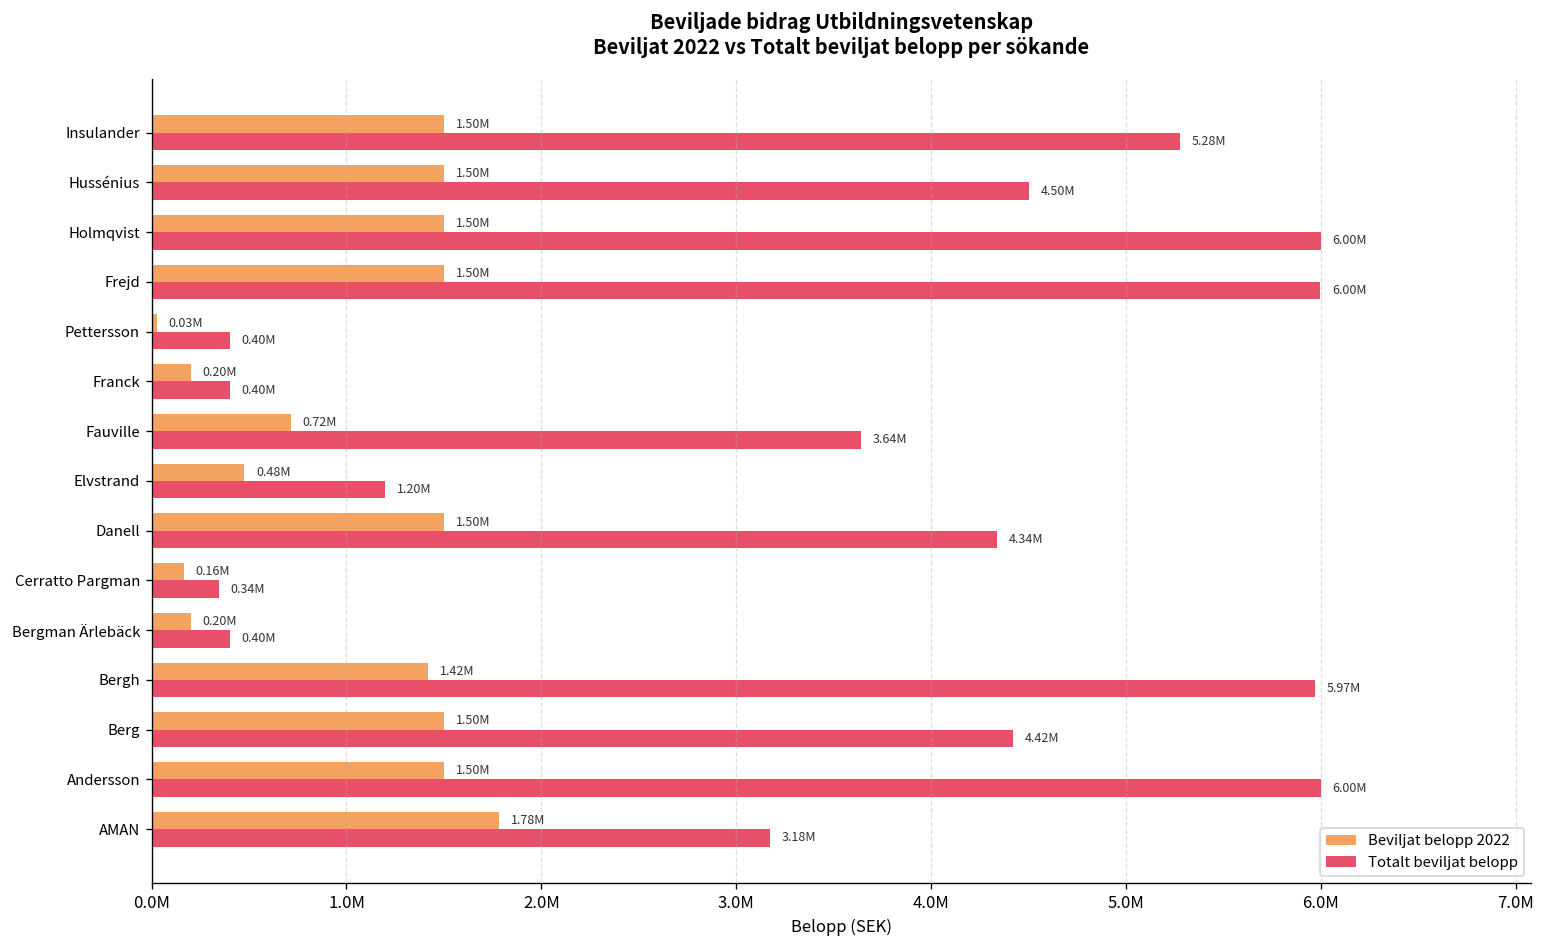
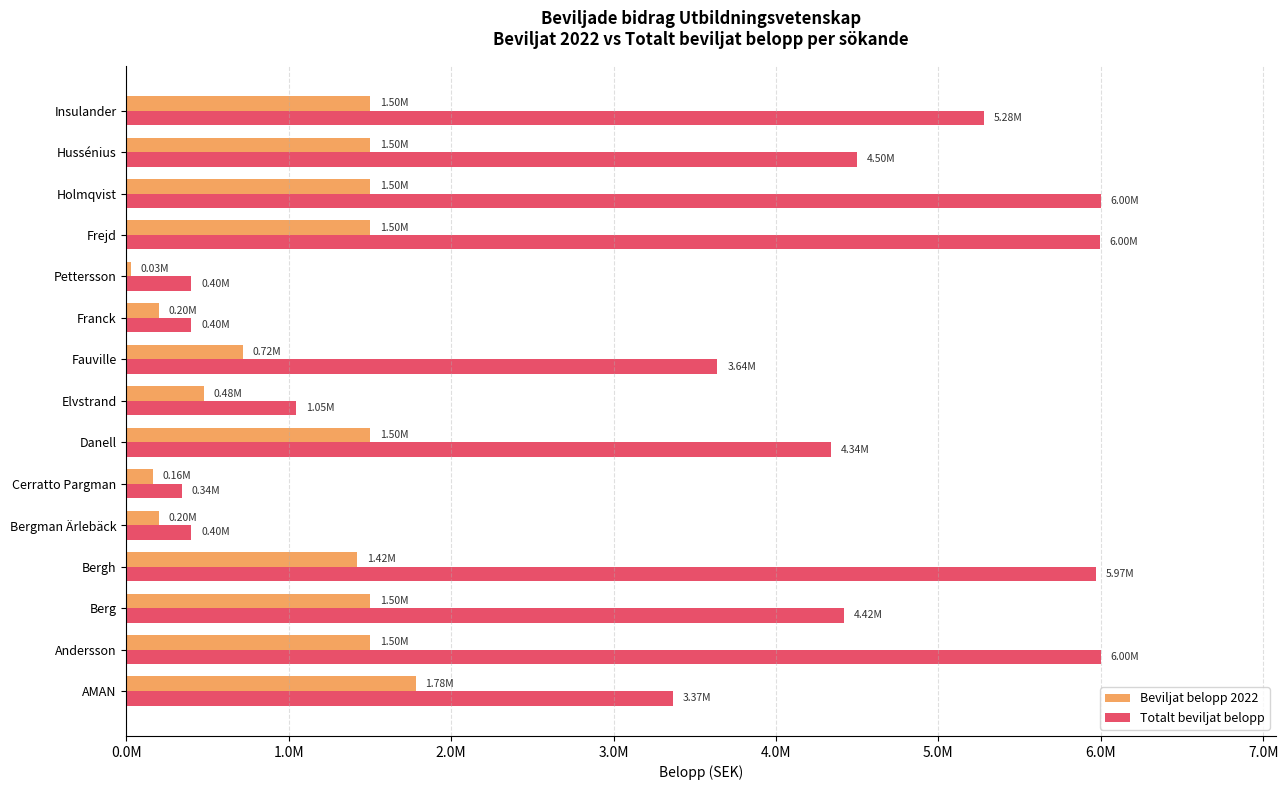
  {
    "Beviljat belopp 2022": {
      "Insulander": "1.50M",
      "Hussénius": "1.50M",
      "Holmqvist": "1.50M",
      "Frejd": "1.50M",
      "Pettersson": "0.03M",
      "Franck": "0.20M",
      "Fauville": "0.72M",
      "Elvstrand": "0.48M",
      "Danell": "1.50M",
      "Cerratto Pargman": "0.16M",
      "Bergman Ärlebäck": "0.20M",
      "Bergh": "1.42M",
      "Berg": "1.50M",
      "Andersson": "1.50M",
      "AMAN": "1.78M"
    },
    "Totalt beviljat belopp": {
      "Insulander": "5.28M",
      "Hussénius": "4.50M",
      "Holmqvist": "6.00M",
      "Frejd": "6.00M",
      "Pettersson": "0.40M",
      "Franck": "0.40M",
      "Fauville": "3.64M",
-     "Elvstrand": "1.20M",
+     "Elvstrand": "1.05M",
      "Danell": "4.34M",
      "Cerratto Pargman": "0.34M",
      "Bergman Ärlebäck": "0.40M",
      "Bergh": "5.97M",
      "Berg": "4.42M",
      "Andersson": "6.00M",
-     "AMAN": "3.18M"
+     "AMAN": "3.37M"
    }
  }
